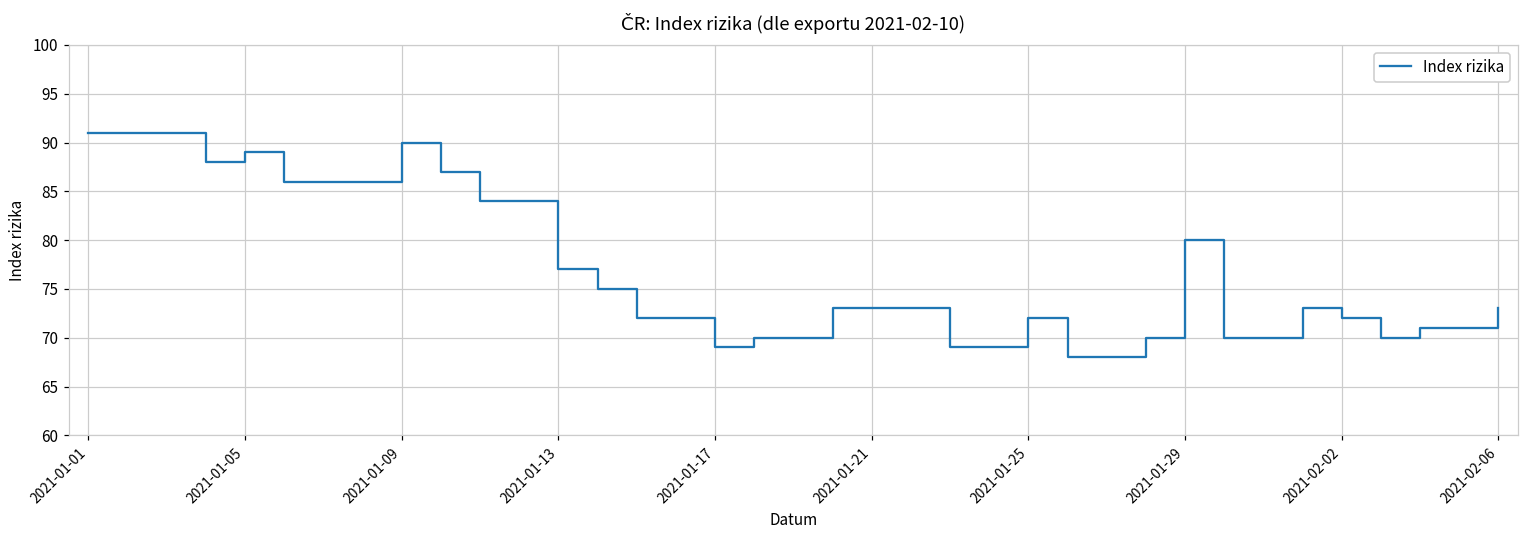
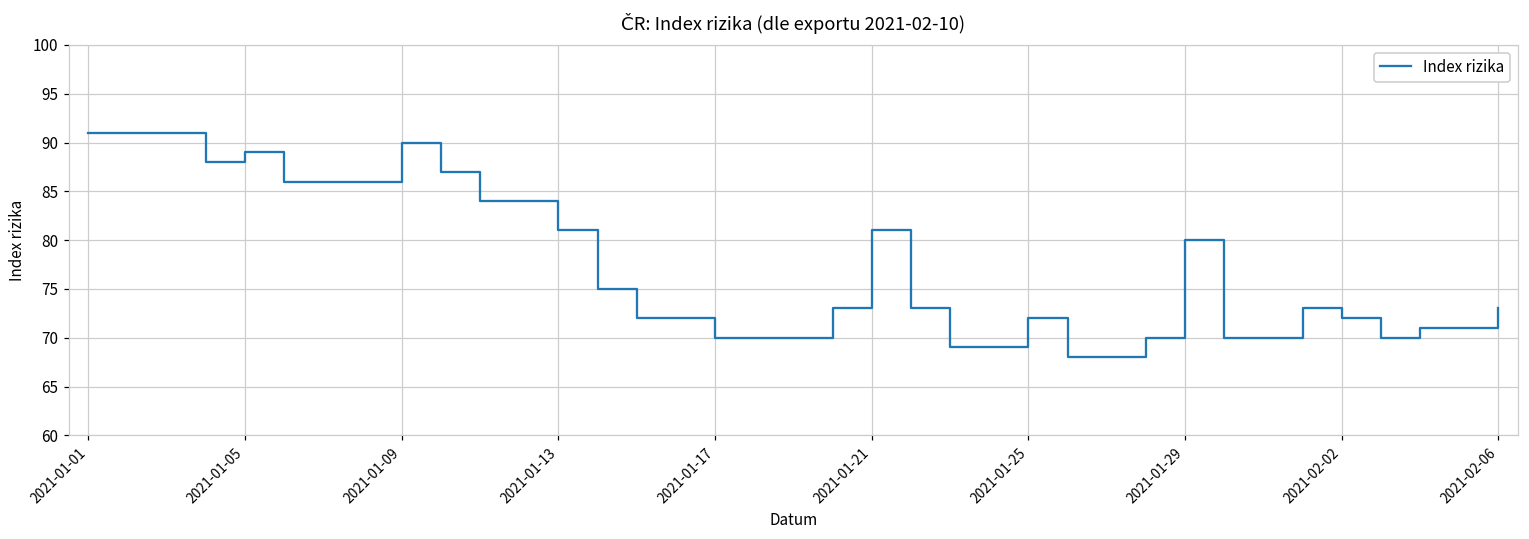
  {
    "2021-01-01": 91,
    "2021-01-05": 89,
    "2021-01-09": 90,
-   "2021-01-13": 77,
-   "2021-01-17": 69,
-   "2021-01-21": 73,
+   "2021-01-13": 81,
+   "2021-01-17": 70,
+   "2021-01-21": 81,
    "2021-01-25": 72,
    "2021-01-29": 80,
    "2021-02-02": 72,
    "2021-02-06": 73
  }
